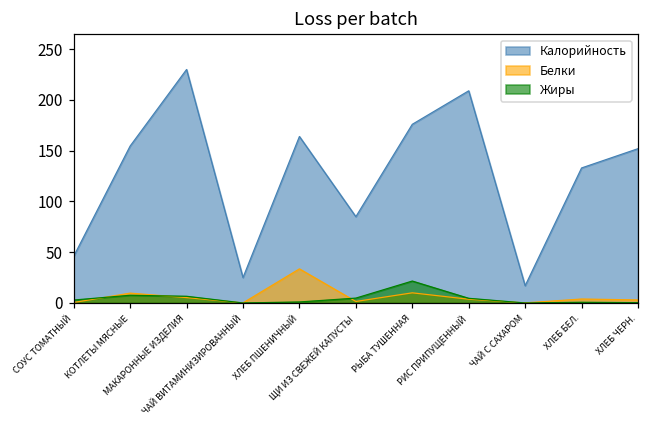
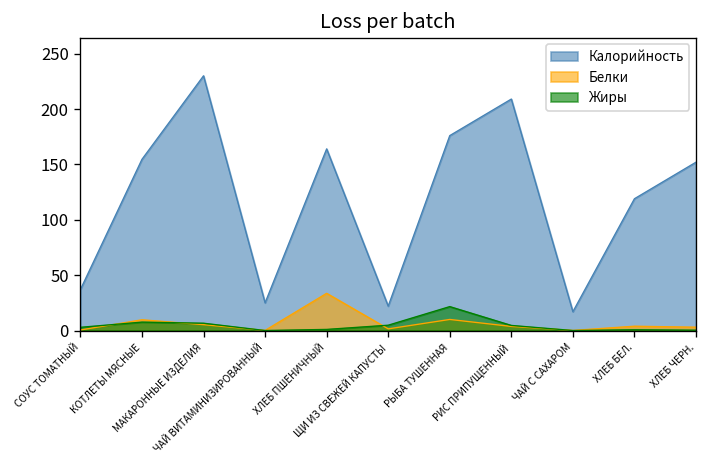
  {
    "Калорийность": {
-     "СОУС ТОМАТНЫЙ": 50,
+     "СОУС ТОМАТНЫЙ": 40,
      "КОТЛЕТЫ МЯСНЫЕ": 150,
      "МАКАРОННЫЕ ИЗДЕЛИЯ": 230,
      "ЧАЙ ВИТАМИНИЗИРОВАННЫЙ": 30,
      "ХЛЕБ ПШЕНИЧНЫЙ": 160,
-     "ЩИ ИЗ СВЕЖЕЙ КАПУСТЫ": 90,
+     "ЩИ ИЗ СВЕЖЕЙ КАПУСТЫ": 20,
      "РЫБА ТУШЕННАЯ": 180,
      "РИС ПРИПУЩЕННЫЙ": 210,
      "ЧАЙ С САХАРОМ": 20,
-     "ХЛЕБ БЕЛ.": 130,
+     "ХЛЕБ БЕЛ.": 120,
      "ХЛЕБ ЧЕРН.": 150
    },
    "Белки": {
      "ХЛЕБ ПШЕНИЧНЫЙ": 30,
      "ЩИ ИЗ СВЕЖЕЙ КАПУСТЫ": 0,
      "РЫБА ТУШЕННАЯ": 10,
      "ХЛЕБ БЕЛ.": 0
    },
    "Жиры": {
      "ХЛЕБ ПШЕНИЧНЫЙ": 0,
      "ЩИ ИЗ СВЕЖЕЙ КАПУСТЫ": 0,
      "РЫБА ТУШЕННАЯ": 20,
      "ХЛЕБ БЕЛ.": 0
    }
  }
